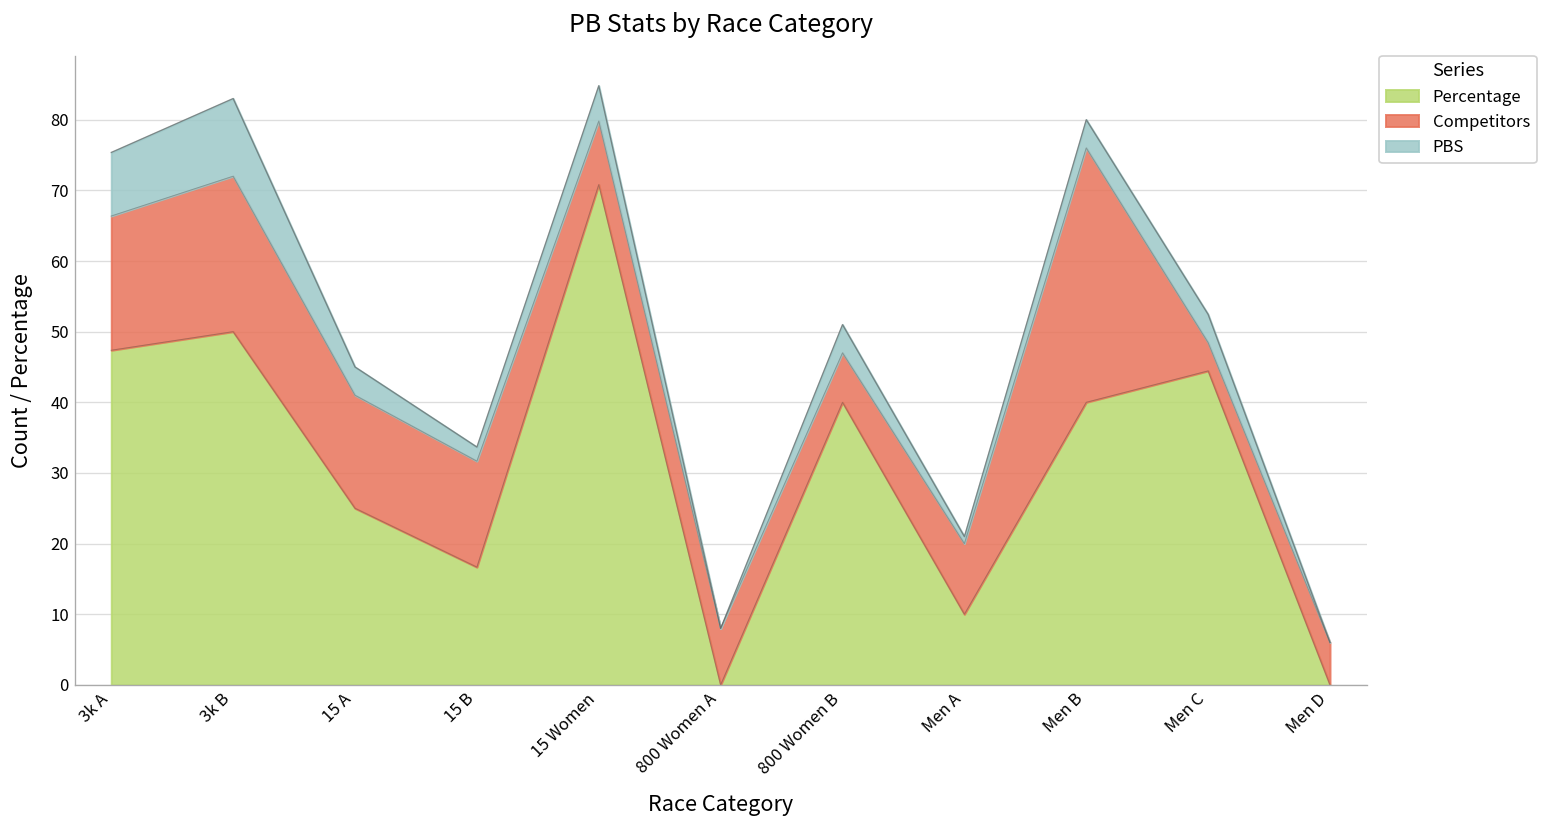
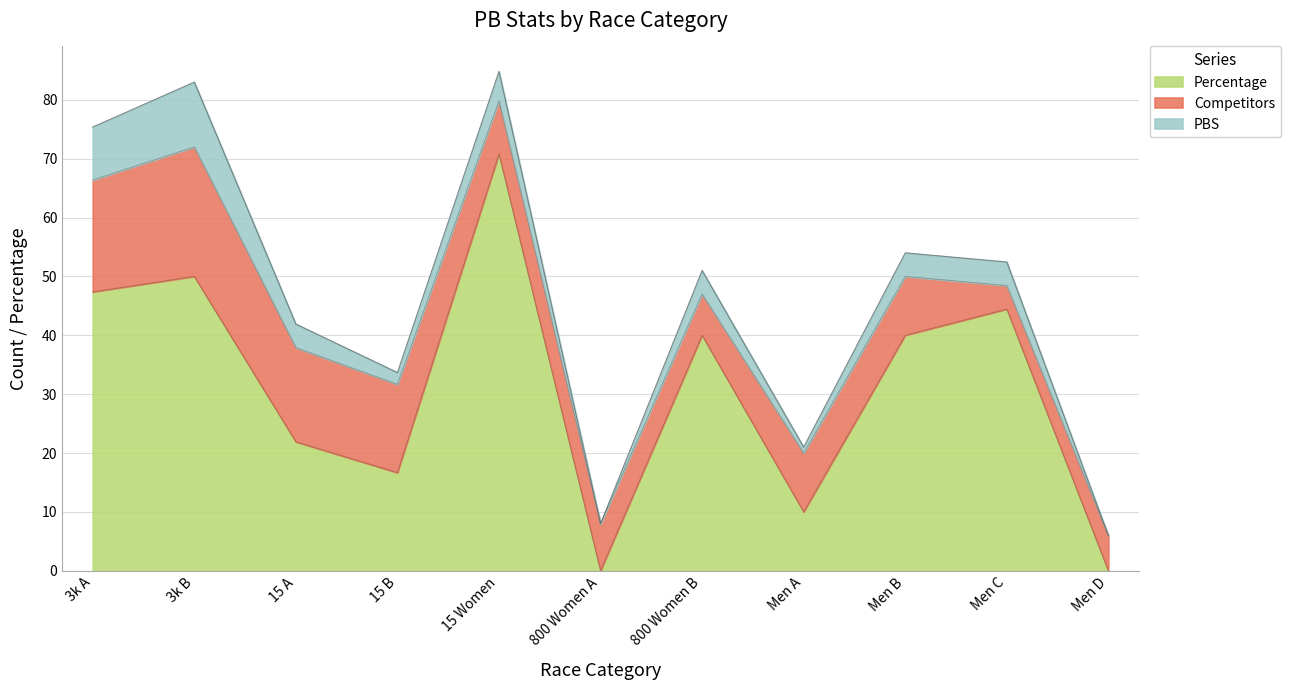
  {
    "Percentage": {
      "3k A": 47,
      "3k B": 50,
-     "15 A": 25,
+     "15 A": 22,
      "15 B": 17,
      "15 Women": 71,
      "800 Women A": 0,
      "800 Women B": 40,
      "Men A": 10,
      "Men B": 40,
      "Men C": 44,
      "Men D": 0
    },
    "Competitors": {
      "3k A": 19,
      "3k B": 22,
      "15 A": 16,
      "15 B": 15,
      "15 Women": 9,
      "800 Women B": 7,
      "Men A": 10,
-     "Men B": 36,
+     "Men B": 10,
      "Men C": 4
    },
    "PBS": {
      "3k A": 9,
      "3k B": 11,
      "15 A": 4,
      "15 B": 2,
      "15 Women": 5,
      "800 Women B": 4,
      "Men A": 1,
      "Men B": 4,
      "Men C": 4
    }
  }
